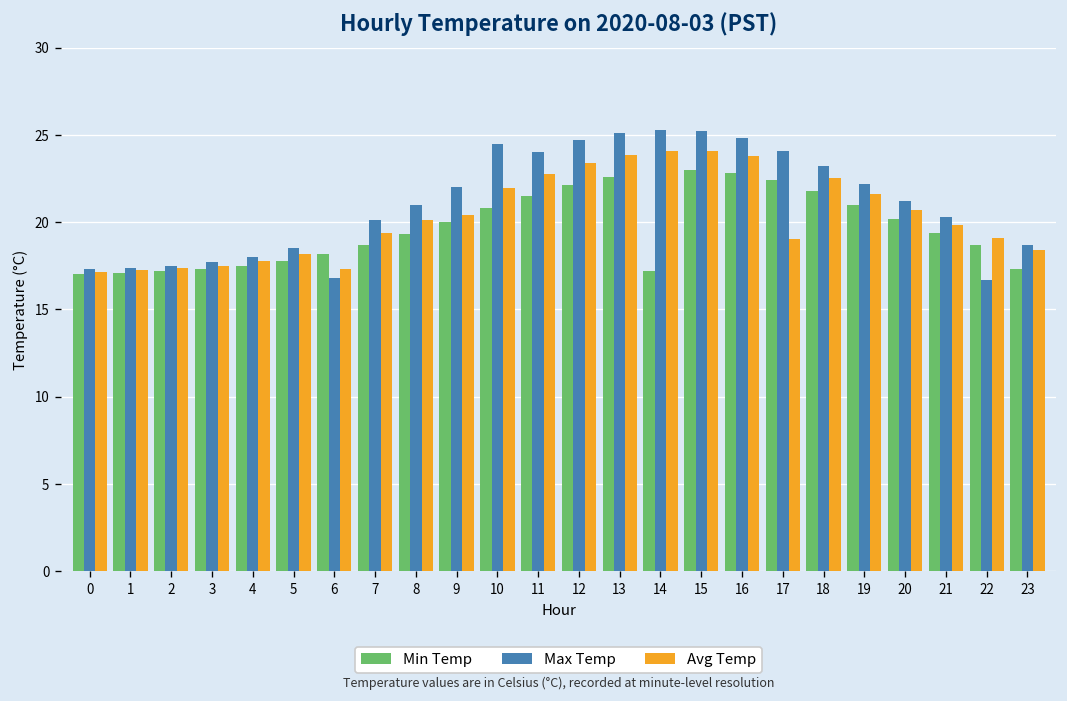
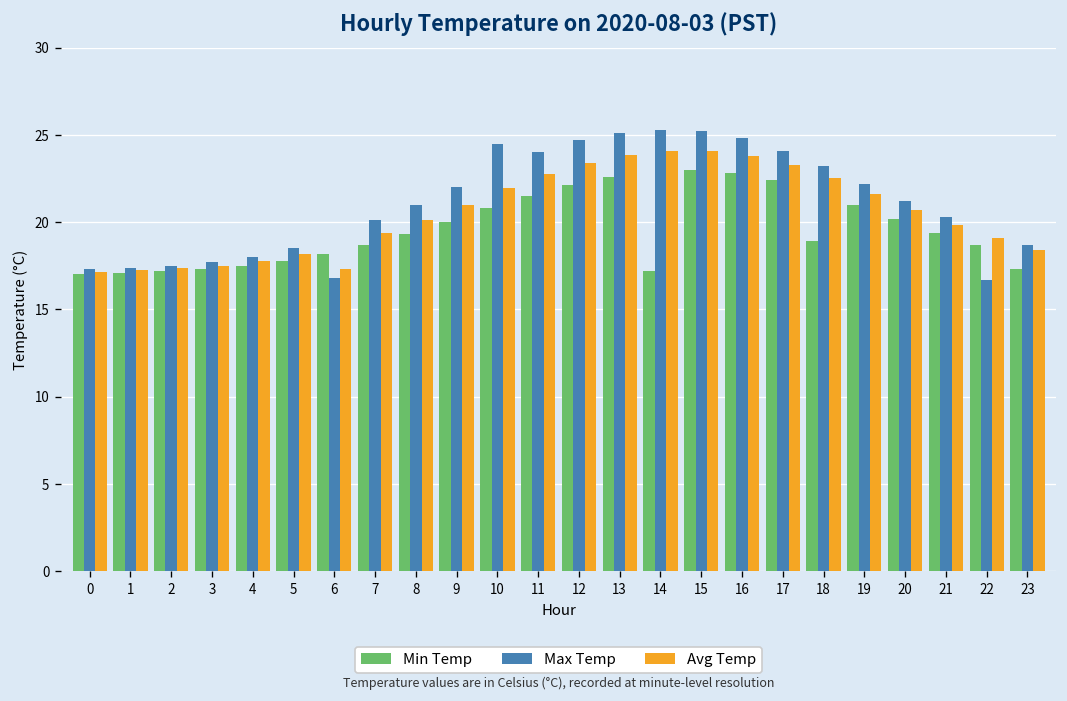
  {
    "Min Temp": {
      "0": 17.0,
      "1": 17.1,
      "2": 17.2,
      "3": 17.3,
      "4": 17.5,
      "5": 17.8,
      "6": 18.2,
      "7": 18.7,
      "8": 19.3,
      "9": 20.0,
      "10": 20.8,
      "11": 21.5,
      "12": 22.1,
      "13": 22.6,
      "14": 17.2,
      "15": 23.0,
      "16": 22.8,
      "17": 22.4,
-     "18": 21.8,
+     "18": 18.9,
      "19": 21.0,
      "20": 20.2,
      "21": 19.4,
      "22": 18.7,
      "23": 17.3
    },
    "Max Temp": {
      "0": 17.3,
      "1": 17.4,
      "2": 17.5,
      "3": 17.7,
      "4": 18.0,
      "5": 18.5,
      "6": 16.8,
      "7": 20.1,
      "8": 21.0,
      "9": 22.0,
      "10": 24.5,
      "11": 24.0,
      "12": 24.7,
      "13": 25.1,
      "14": 25.3,
      "15": 25.2,
      "16": 24.8,
      "17": 24.1,
      "18": 23.2,
      "19": 22.2,
      "20": 21.2,
      "21": 20.3,
      "22": 16.7,
      "23": 18.7
    },
    "Avg Temp": {
      "0": 17.2,
      "1": 17.3,
      "2": 17.4,
      "3": 17.5,
      "4": 17.8,
      "5": 18.2,
      "6": 17.3,
      "7": 19.4,
      "8": 20.2,
-     "9": 20.4,
+     "9": 21.0,
      "10": 22.0,
      "11": 22.8,
      "12": 23.4,
      "13": 23.9,
      "14": 24.1,
      "15": 24.1,
      "16": 23.8,
-     "17": 19.1,
+     "17": 23.3,
      "18": 22.5,
      "19": 21.6,
      "20": 20.7,
      "21": 19.9,
      "22": 19.1,
      "23": 18.4
    }
  }
